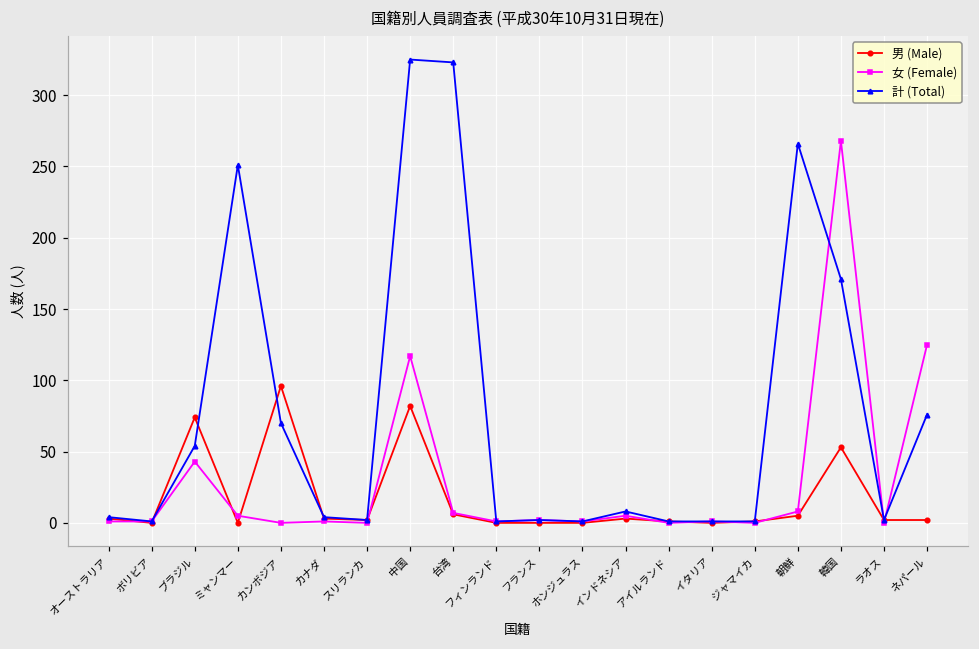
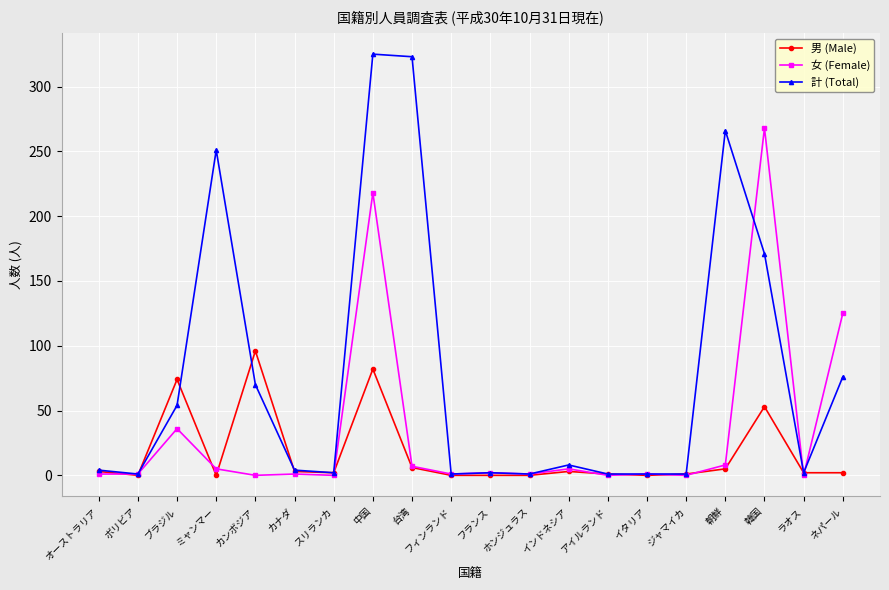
  {
    "男 (Male)": {
      "ブラジル": 74,
      "ミャンマー": 0,
      "カンボジア": 96,
      "中国": 82,
      "フランス": 0,
      "朝鮮": 5,
      "韓国": 53,
      "ネパール": 2
    },
    "女 (Female)": {
      "オーストラリア": 1,
-     "ブラジル": 43,
+     "ブラジル": 36,
      "ミャンマー": 5,
      "カンボジア": 0,
      "カナダ": 1,
      "スリランカ": 0,
-     "中国": 117,
+     "中国": 218,
      "朝鮮": 8,
      "韓国": 268,
      "ラオス": 0,
      "ネパール": 125
    },
    "計 (Total)": {
      "ブラジル": 54,
      "ミャンマー": 251,
      "カンボジア": 70,
      "中国": 325,
      "台湾": 323,
      "インドネシア": 8,
      "朝鮮": 266,
      "韓国": 171,
      "ネパール": 76
    }
  }
